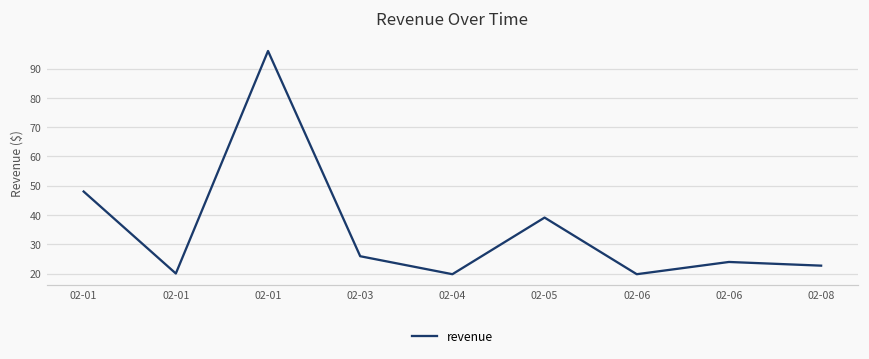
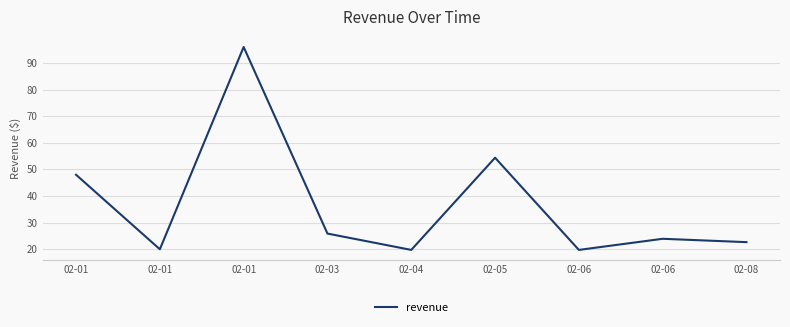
  {
    "02-03": 26,
    "02-04": 20,
-   "02-05": 39,
+   "02-05": 54,
    "02-08": 23
  }
